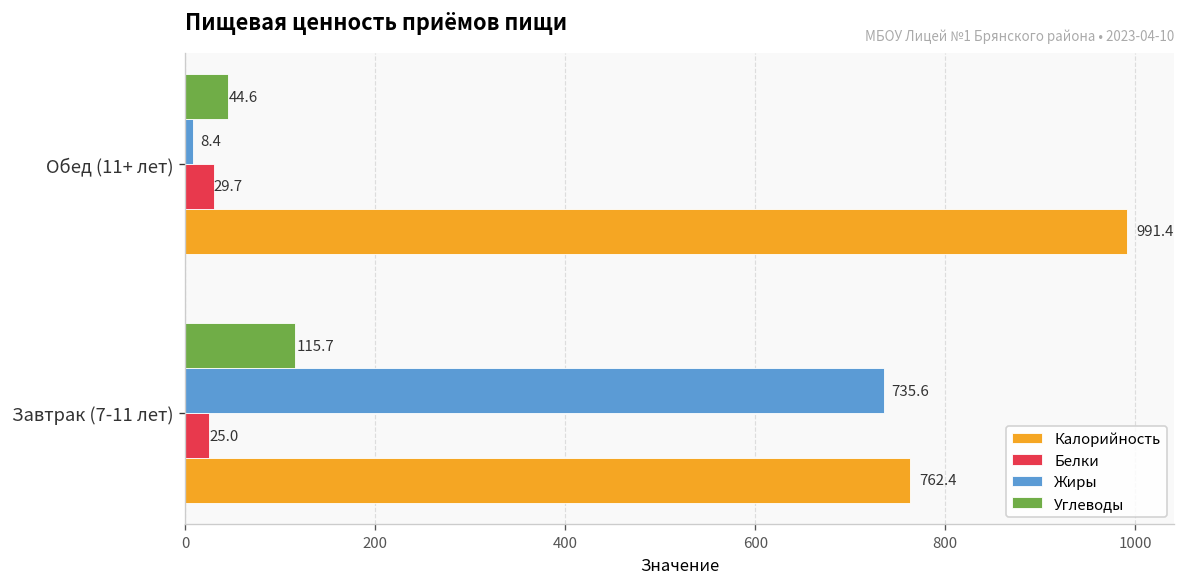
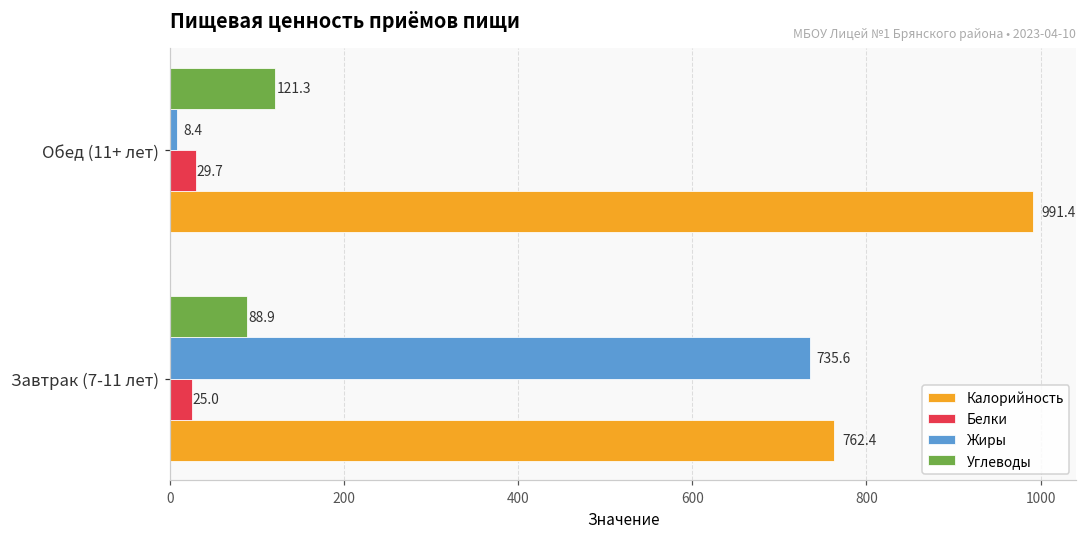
  {
    "Калорийность": {
      "Обед (11+ лет)": 991.4,
      "Завтрак (7-11 лет)": 762.4
    },
    "Белки": {
      "Обед (11+ лет)": 29.7,
      "Завтрак (7-11 лет)": 25.0
    },
    "Жиры": {
      "Обед (11+ лет)": 8.4,
      "Завтрак (7-11 лет)": 735.6
    },
    "Углеводы": {
-     "Обед (11+ лет)": 44.6,
-     "Завтрак (7-11 лет)": 115.7
+     "Обед (11+ лет)": 121.3,
+     "Завтрак (7-11 лет)": 88.9
    }
  }
